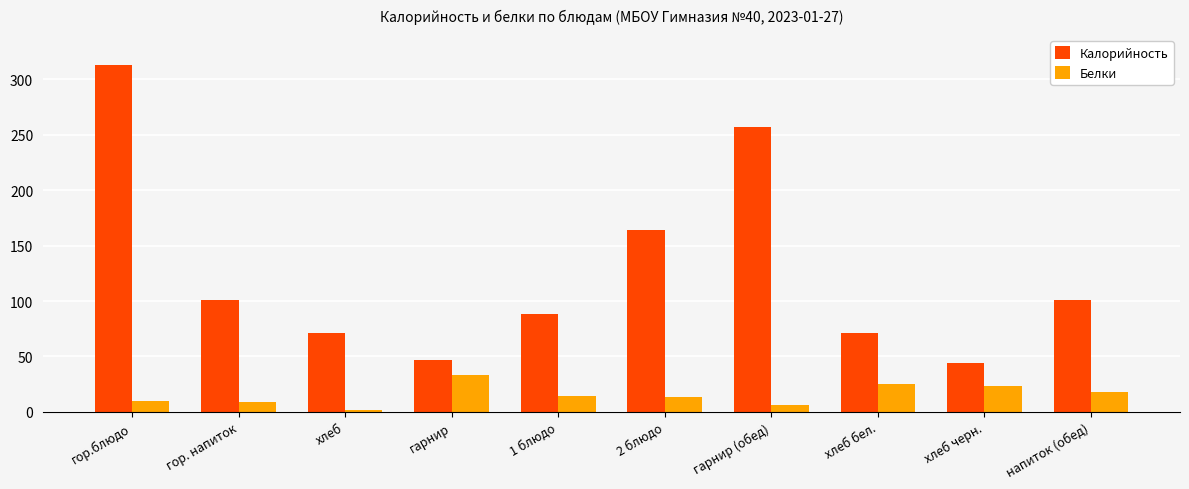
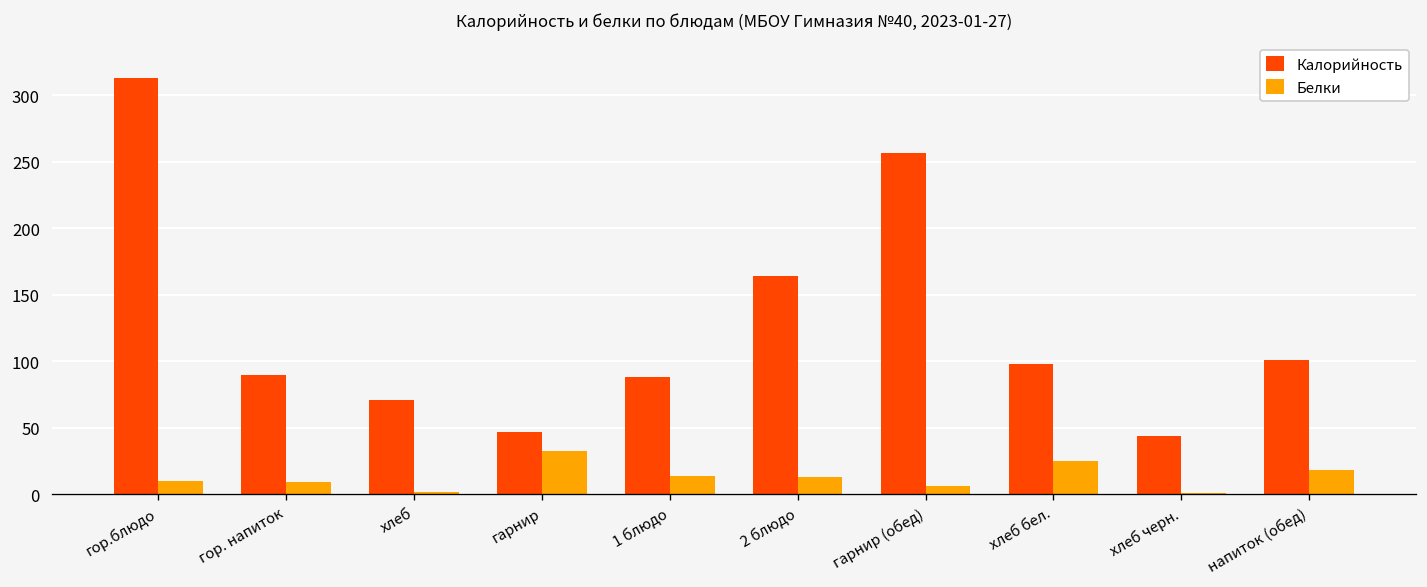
  {
    "Калорийность": {
      "гор.блюдо": 313,
-     "гор. напиток": 101,
+     "гор. напиток": 90,
      "хлеб": 71,
      "гарнир": 47,
      "1 блюдо": 88,
      "2 блюдо": 164,
      "гарнир (обед)": 257,
-     "хлеб бел.": 71,
+     "хлеб бел.": 98,
      "хлеб черн.": 44,
      "напиток (обед)": 101
    },
    "Белки": {
      "гор.блюдо": 10,
      "гор. напиток": 9,
      "гарнир": 33,
      "1 блюдо": 14,
      "2 блюдо": 13,
      "гарнир (обед)": 6,
      "хлеб бел.": 25,
-     "хлеб черн.": 23,
+     "хлеб черн.": 1,
      "напиток (обед)": 18
    }
  }
